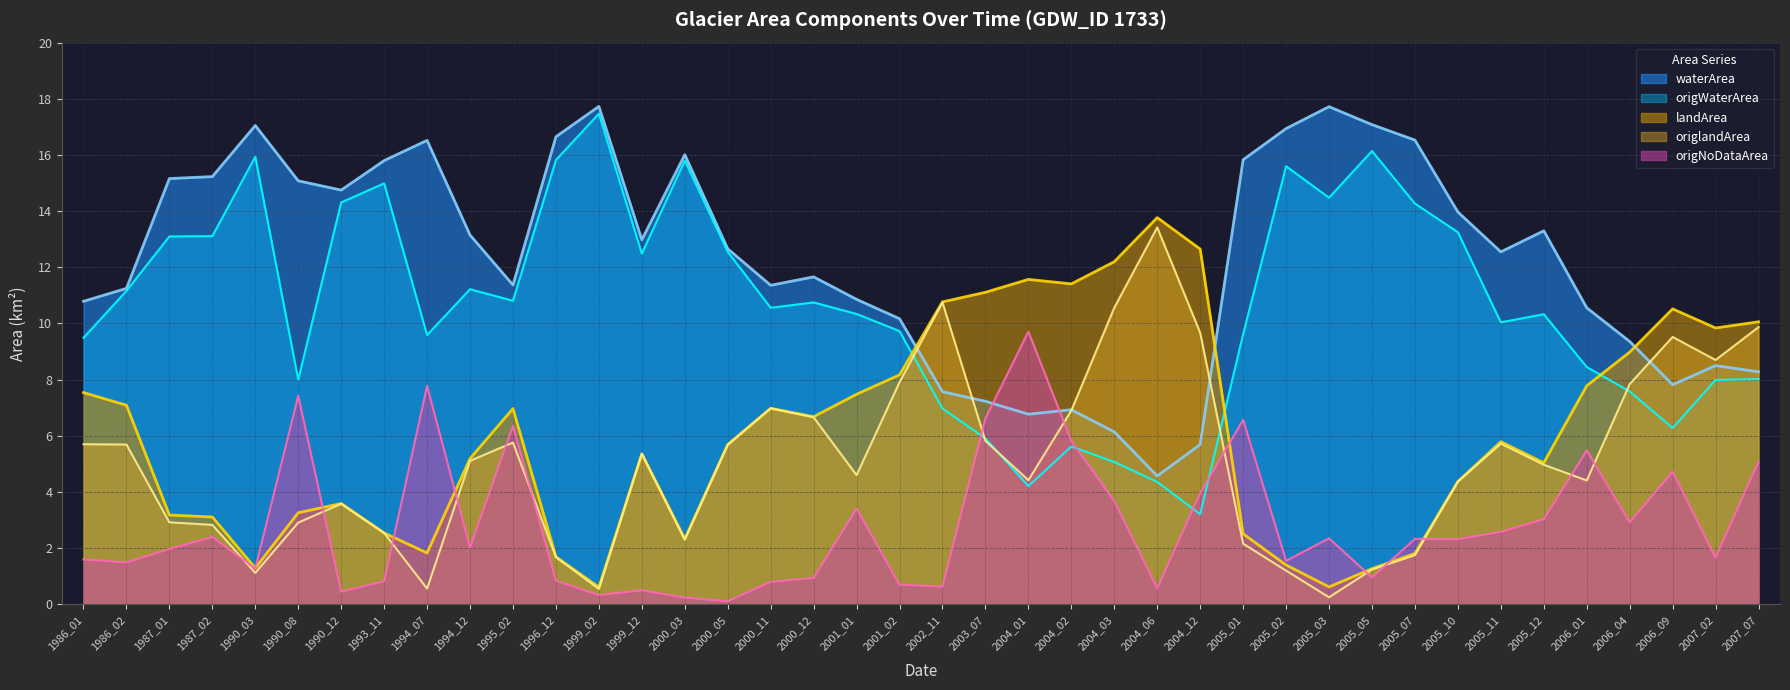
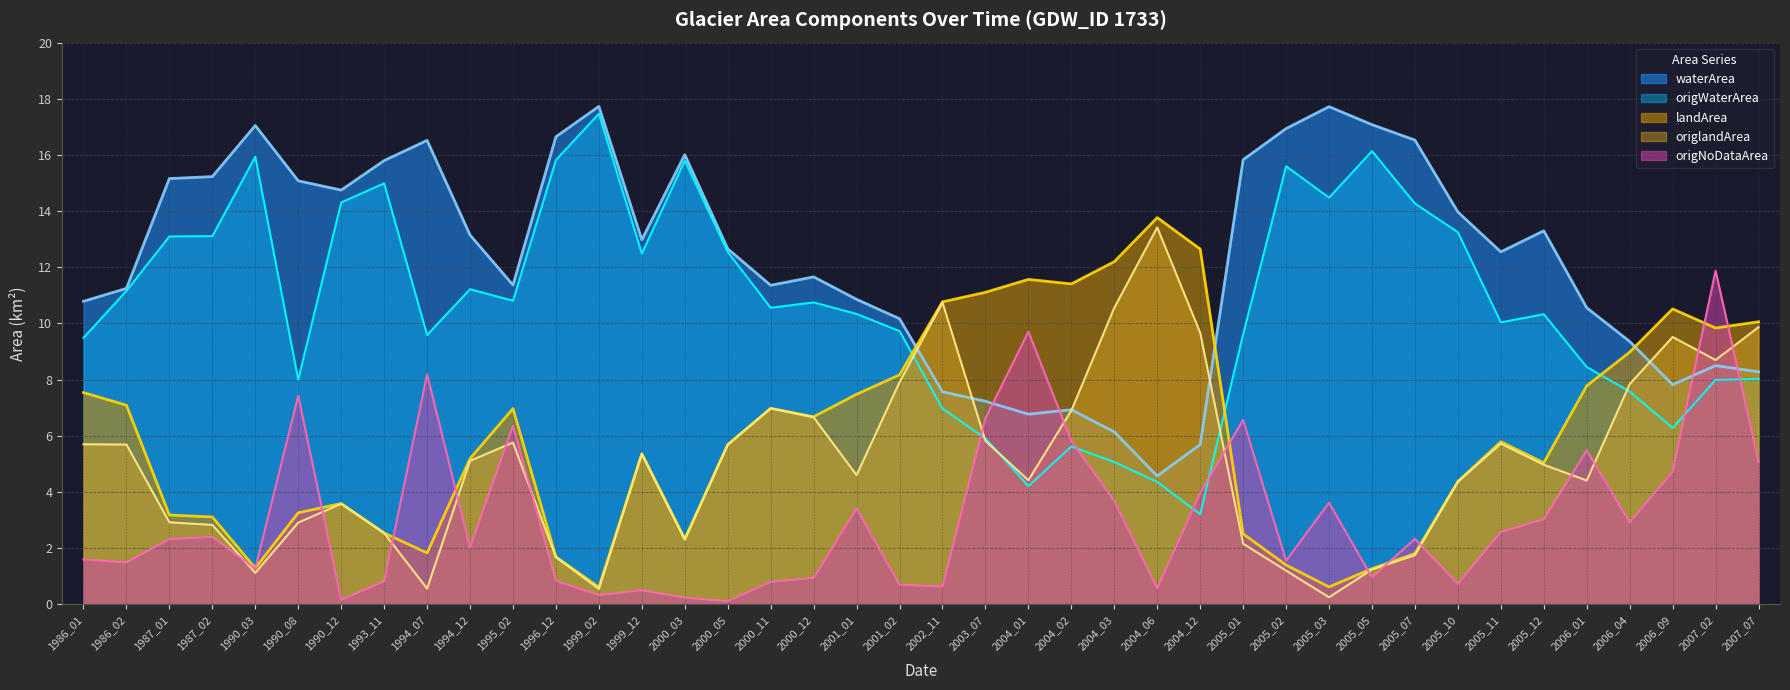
  {
    "origNoDataArea": {
      "1986_01": 1.6,
      "1986_02": 1.5,
-     "1987_01": 2.0,
+     "1987_01": 2.3,
      "1987_02": 2.4,
      "1990_08": 7.4,
-     "1990_12": 0.5,
+     "1990_12": 0.2,
      "1993_11": 0.8,
-     "1994_07": 7.8,
+     "1994_07": 8.2,
      "1994_12": 2.0,
      "1995_02": 6.4,
      "1996_12": 0.8,
      "1999_02": 0.3,
      "1999_12": 0.5,
      "2000_03": 0.2,
      "2000_05": 0.1,
      "2000_11": 0.8,
      "2000_12": 0.9,
      "2001_01": 3.4,
      "2001_02": 0.7,
      "2002_11": 0.6,
      "2003_07": 6.6,
      "2004_01": 9.7,
      "2004_02": 5.8,
      "2004_03": 3.7,
      "2004_06": 0.6,
      "2004_12": 4.0,
      "2005_01": 6.6,
      "2005_02": 1.6,
-     "2005_03": 2.4,
+     "2005_03": 3.6,
      "2005_05": 1.0,
      "2005_07": 2.3,
-     "2005_10": 2.3,
+     "2005_10": 0.7,
      "2005_11": 2.6,
      "2005_12": 3.0,
      "2006_01": 5.5,
      "2006_04": 2.9,
      "2006_09": 4.7,
-     "2007_02": 1.7,
+     "2007_02": 11.9,
      "2007_07": 5.1
    }
  }
